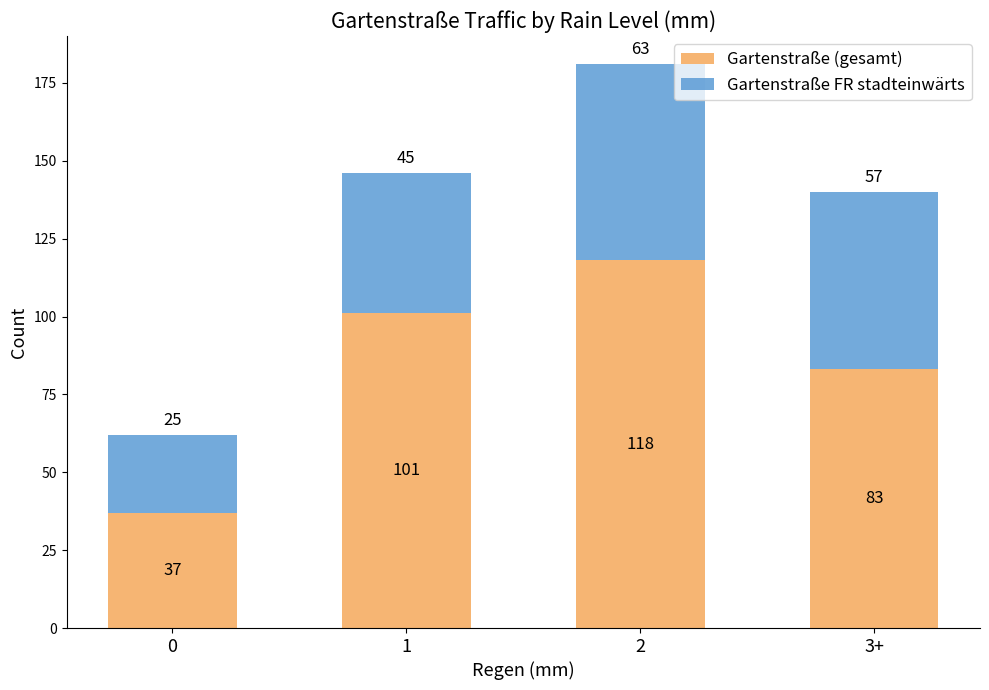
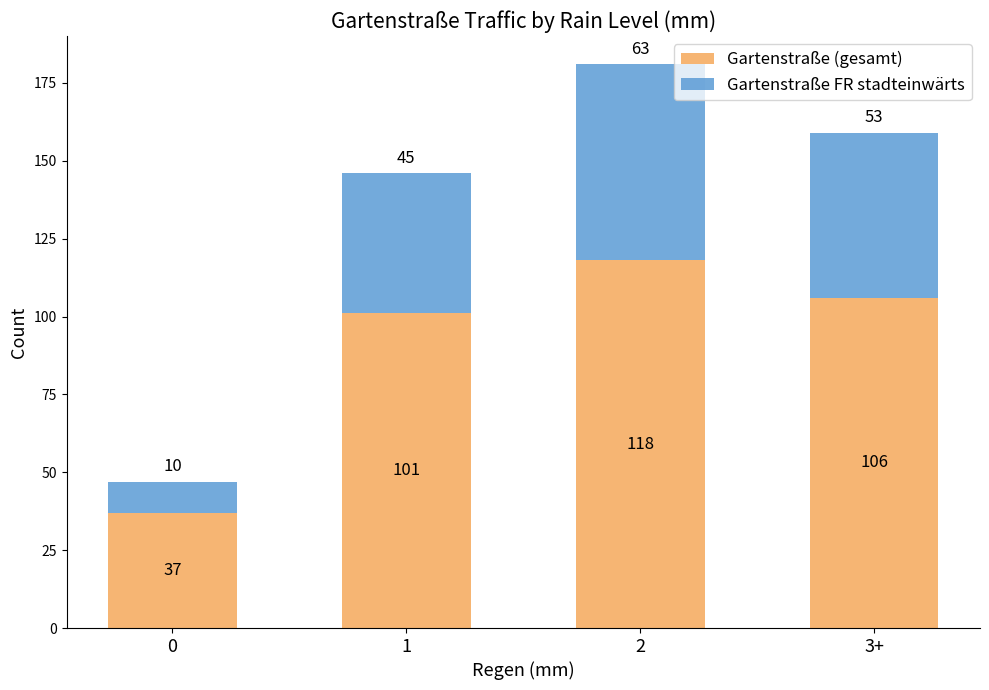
  {
    "Gartenstraße (gesamt)": {
      "0": 37,
      "1": 101,
      "2": 118,
-     "3+": 83
+     "3+": 106
    },
    "Gartenstraße FR stadteinwärts": {
-     "0": 25,
+     "0": 10,
      "1": 45,
      "2": 63,
-     "3+": 57
+     "3+": 53
    }
  }
